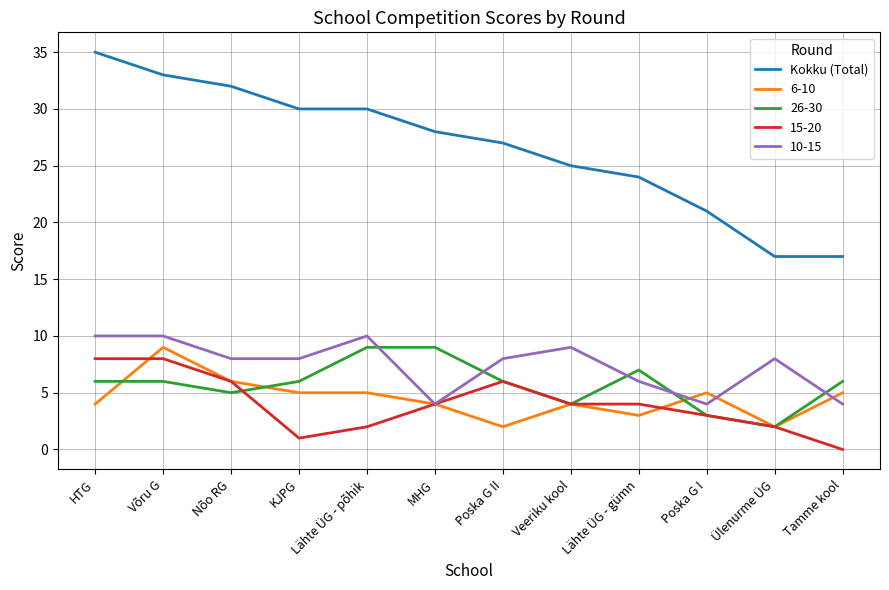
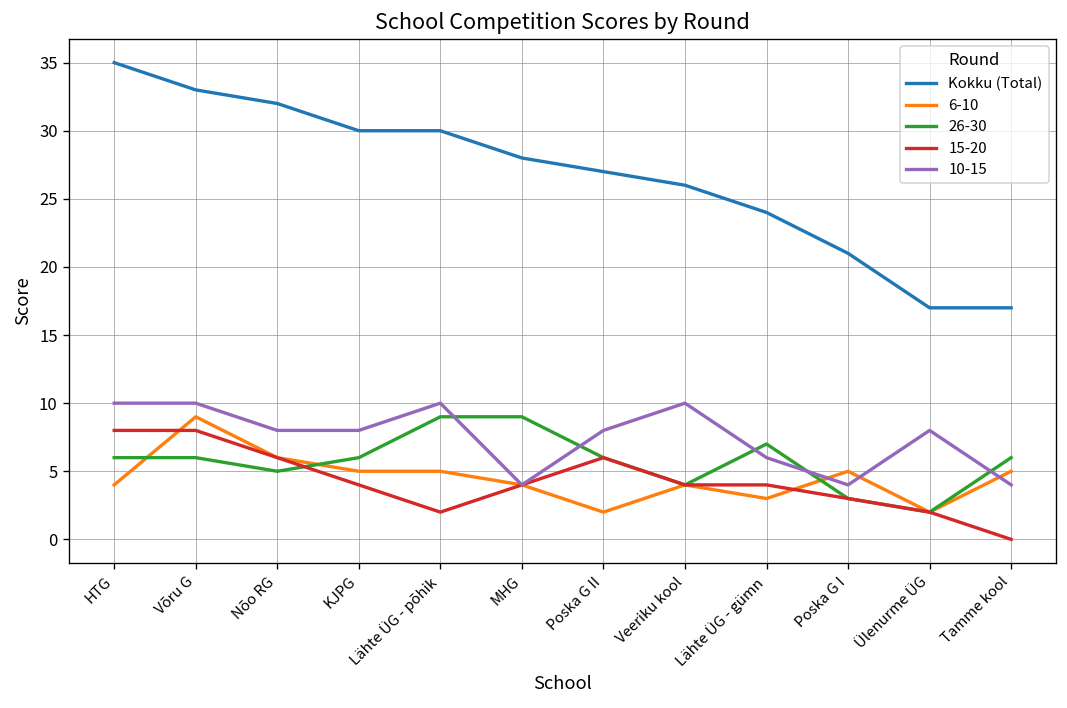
  {
    "Kokku (Total)": {
      "HTG": 35,
      "Võru G": 33,
      "Nõo RG": 32,
      "KJPG": 30,
      "Lähte ÜG - põhik": 30,
      "MHG": 28,
      "Poska G II": 27,
-     "Veeriku kool": 25,
+     "Veeriku kool": 26,
      "Lähte ÜG - gümn": 24,
      "Poska G I": 21,
      "Ülenurme ÜG": 17,
      "Tamme kool": 17
    },
    "6-10": {
      "HTG": 4,
      "Võru G": 9,
      "KJPG": 5,
      "Lähte ÜG - põhik": 5,
      "Poska G II": 2,
      "Lähte ÜG - gümn": 3,
      "Poska G I": 5,
      "Tamme kool": 5
    },
    "26-30": {
      "HTG": 6,
      "Võru G": 6,
      "Nõo RG": 5,
      "KJPG": 6,
      "Lähte ÜG - põhik": 9,
      "MHG": 9,
      "Lähte ÜG - gümn": 7,
      "Tamme kool": 6
    },
    "15-20": {
      "HTG": 8,
      "Võru G": 8,
-     "KJPG": 1,
+     "KJPG": 4,
      "Lähte ÜG - põhik": 2,
      "Lähte ÜG - gümn": 4,
      "Tamme kool": 0
    },
    "10-15": {
      "HTG": 10,
      "Võru G": 10,
      "Nõo RG": 8,
      "KJPG": 8,
      "Lähte ÜG - põhik": 10,
      "Poska G II": 8,
-     "Veeriku kool": 9,
+     "Veeriku kool": 10,
      "Lähte ÜG - gümn": 6,
      "Poska G I": 4,
      "Ülenurme ÜG": 8,
      "Tamme kool": 4
    }
  }
